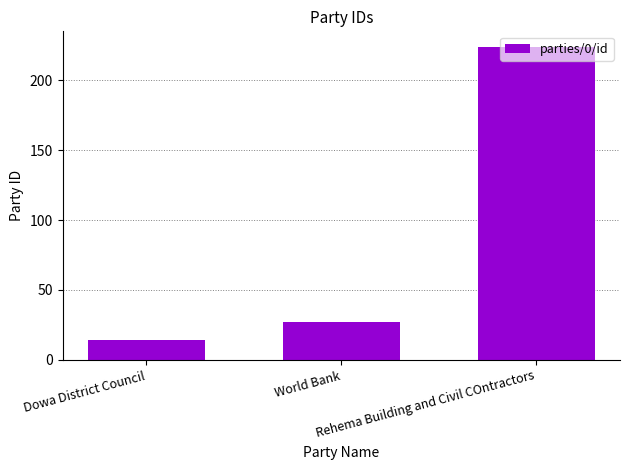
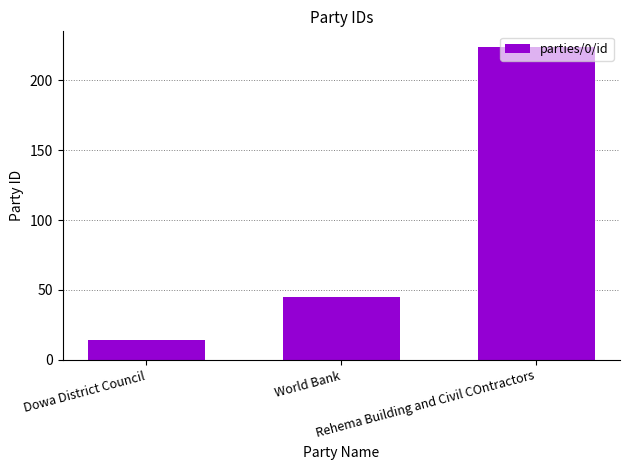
  {
    "Dowa District Council": 14,
-   "World Bank": 27
+   "World Bank": 45
  }
